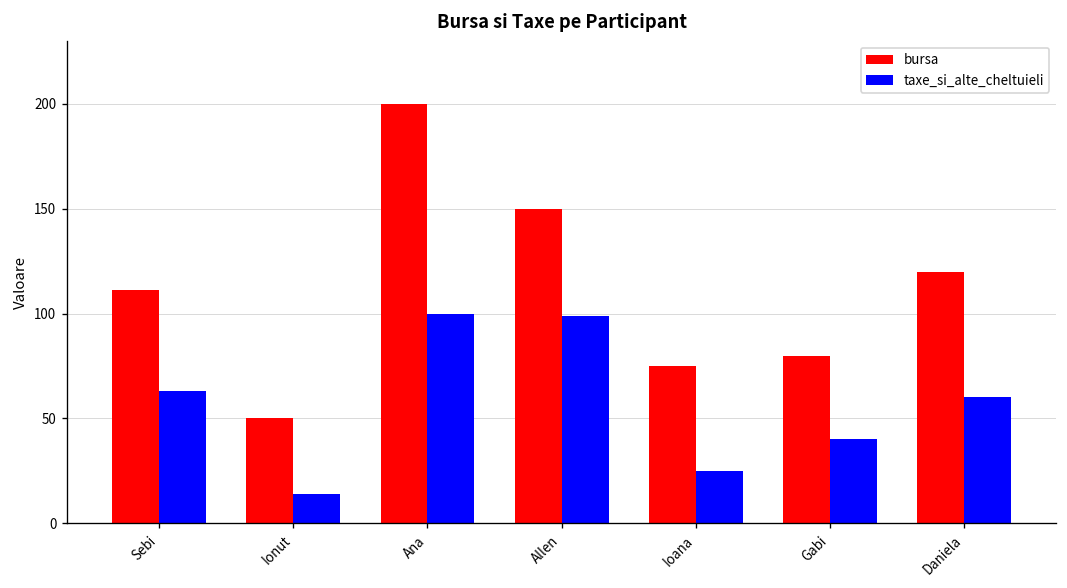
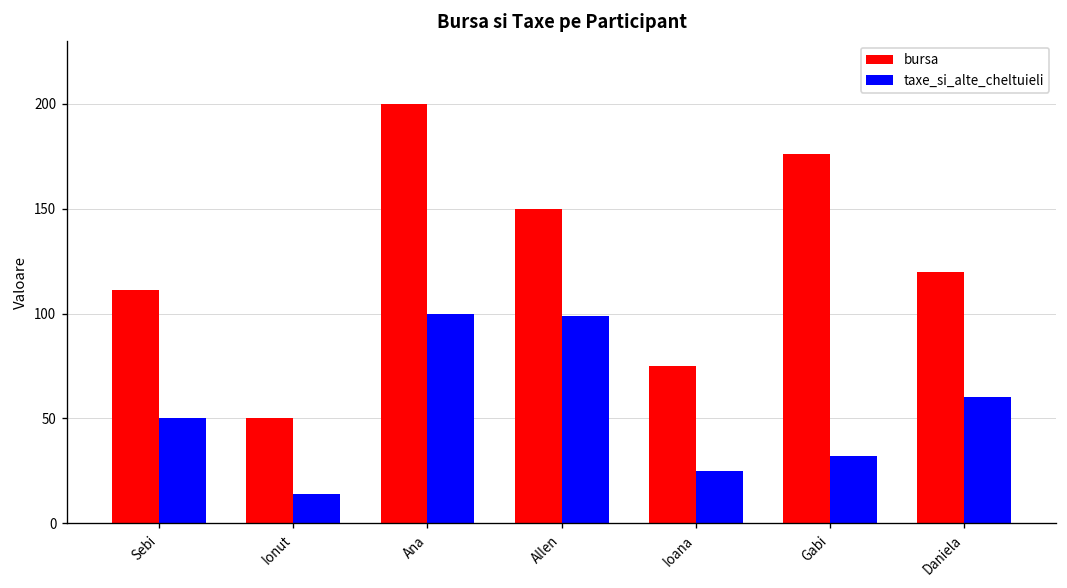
  {
    "bursa": {
      "Sebi": 111,
      "Ionut": 50,
      "Ana": 200,
      "Allen": 150,
      "Ioana": 75,
-     "Gabi": 80,
+     "Gabi": 176,
      "Daniela": 120
    },
    "taxe_si_alte_cheltuieli": {
-     "Sebi": 63,
+     "Sebi": 50,
      "Ionut": 14,
      "Ana": 100,
      "Allen": 99,
      "Ioana": 25,
-     "Gabi": 40,
+     "Gabi": 32,
      "Daniela": 60
    }
  }
